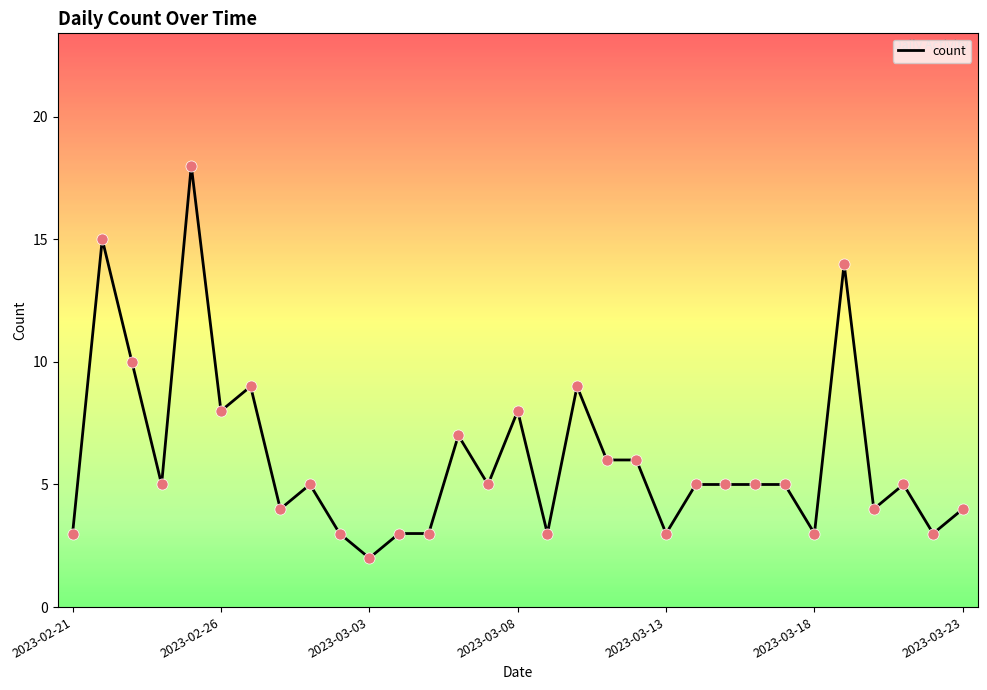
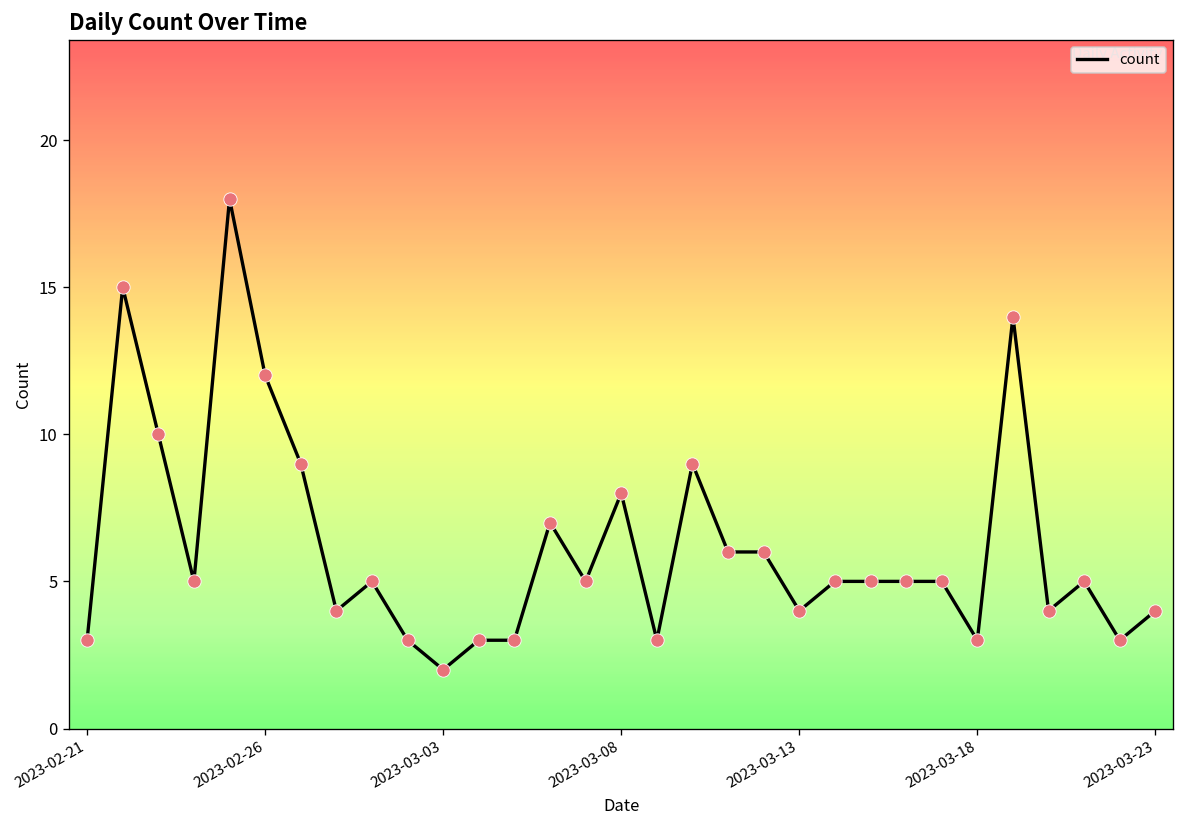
  {
    "2023-02-21": 3,
-   "2023-02-26": 8,
+   "2023-02-26": 12,
    "2023-03-03": 2,
    "2023-03-08": 8,
-   "2023-03-13": 3,
+   "2023-03-13": 4,
    "2023-03-18": 3,
    "2023-03-23": 4
  }
